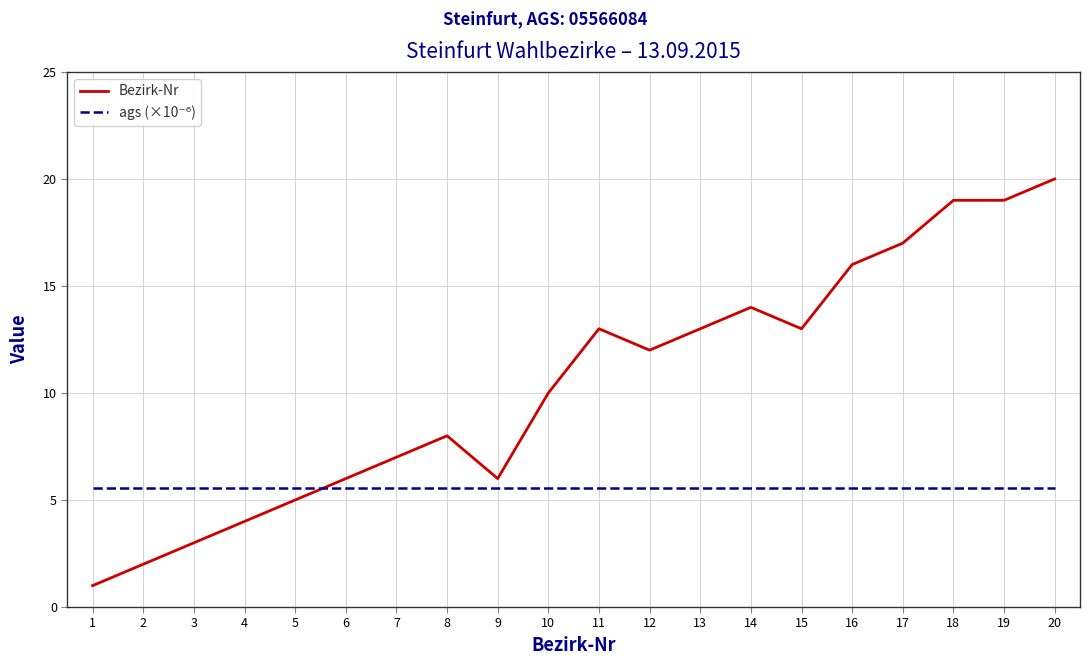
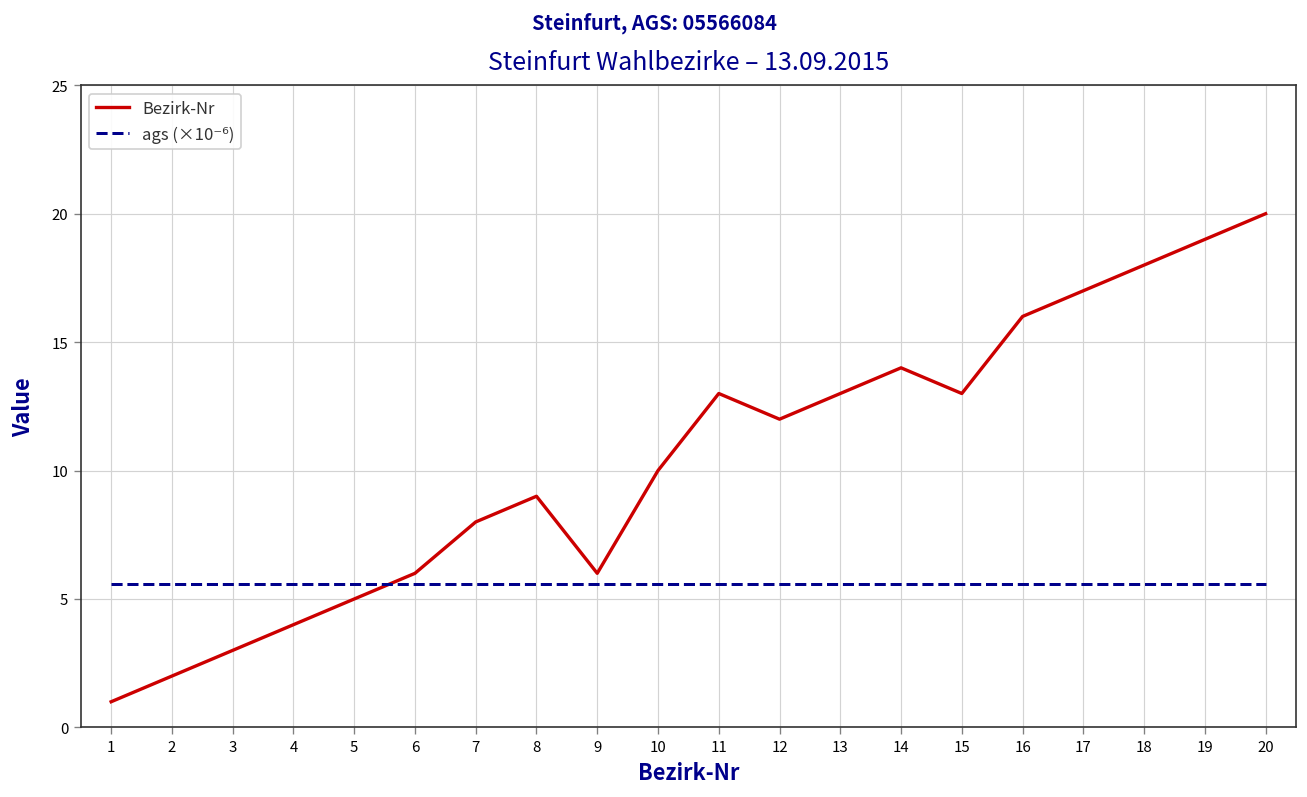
  {
    "Bezirk-Nr": {
      "1": 1,
      "2": 2,
      "3": 3,
      "4": 4,
      "5": 5,
      "6": 6,
-     "7": 7,
-     "8": 8,
+     "7": 8,
+     "8": 9,
      "9": 6,
      "10": 10,
      "11": 13,
      "12": 12,
      "13": 13,
      "14": 14,
      "15": 13,
      "16": 16,
      "17": 17,
-     "18": 19,
+     "18": 18,
      "19": 19,
      "20": 20
    },
    "ags (×10⁻⁶)": {
      "1": 5.6,
      "2": 5.6,
      "3": 5.6,
      "4": 5.6,
      "5": 5.6,
      "6": 5.6,
      "7": 5.6,
      "8": 5.6,
      "9": 5.6,
      "10": 5.6,
      "11": 5.6,
      "12": 5.6,
      "13": 5.6,
      "14": 5.6,
      "15": 5.6,
      "16": 5.6,
      "17": 5.6,
      "18": 5.6,
      "19": 5.6,
      "20": 5.6
    }
  }
